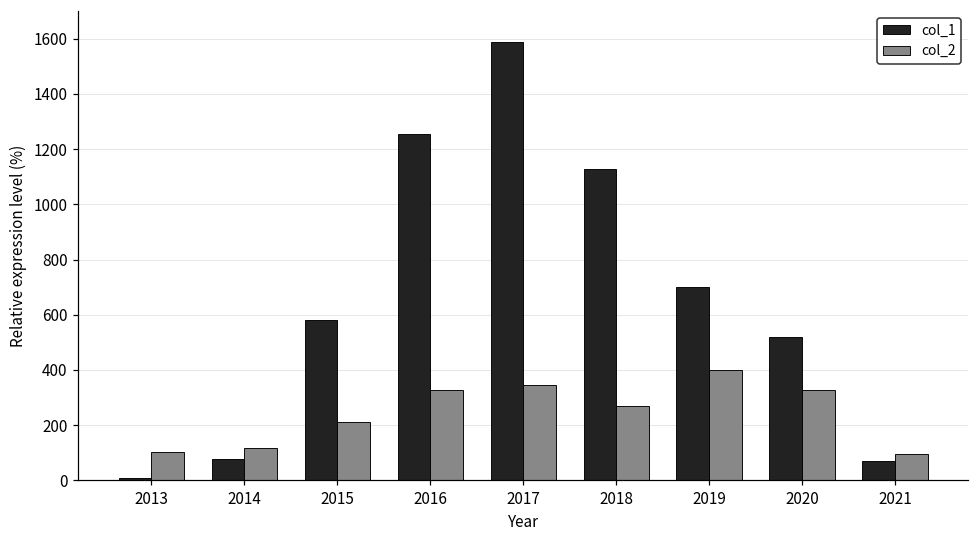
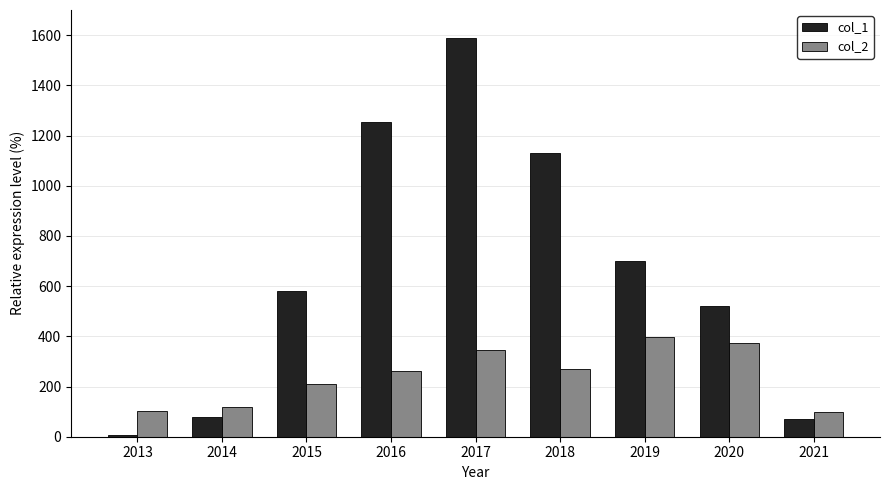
  {
    "col_1": {
      "2014": 80,
      "2015": 580,
      "2016": 1260,
      "2017": 1590,
      "2018": 1130,
      "2019": 700,
      "2020": 520,
      "2021": 70
    },
    "col_2": {
      "2013": 100,
      "2014": 120,
      "2015": 210,
-     "2016": 330,
+     "2016": 260,
      "2017": 350,
      "2018": 270,
      "2019": 400,
-     "2020": 330,
+     "2020": 370,
      "2021": 100
    }
  }
